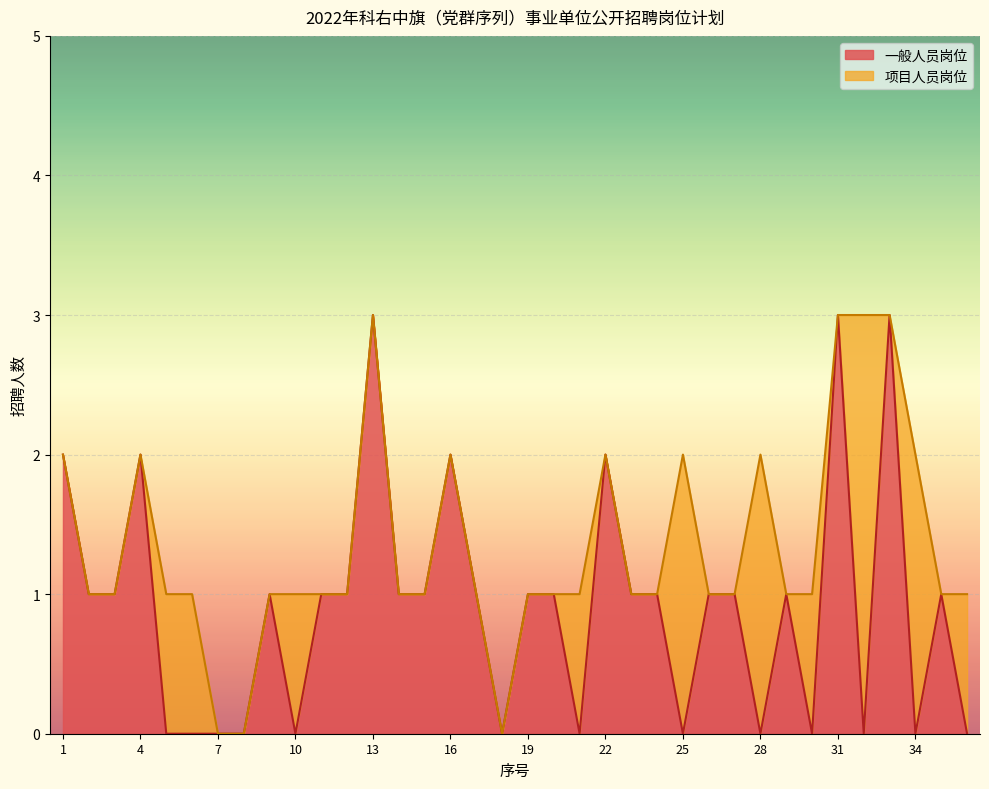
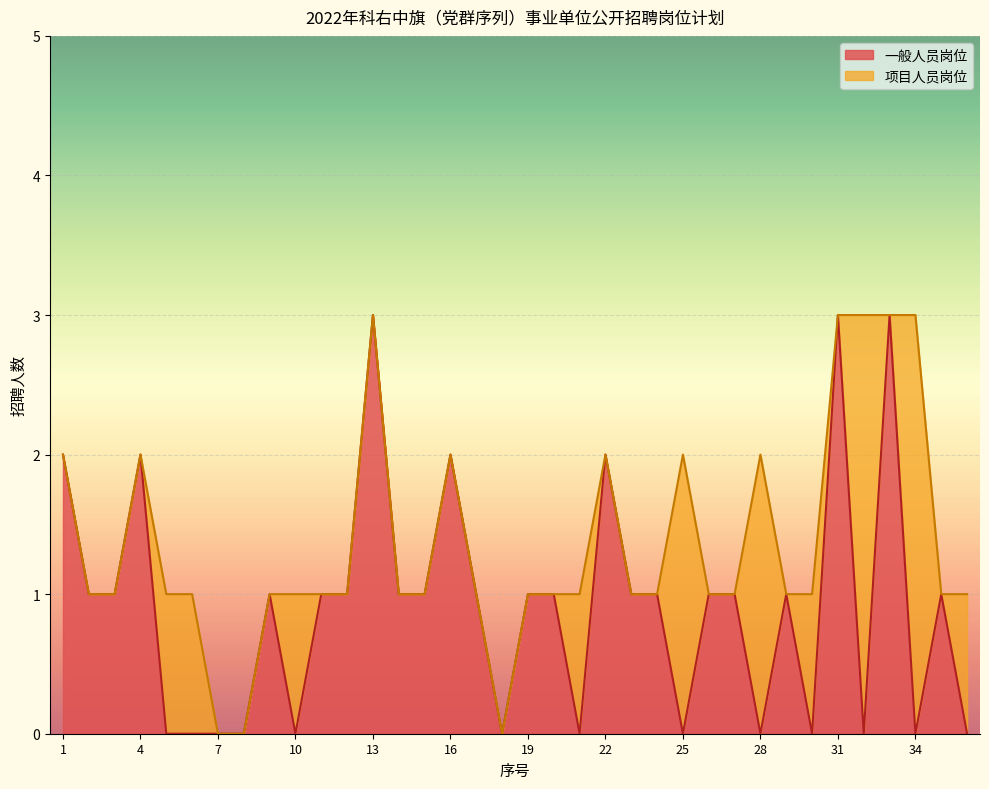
  {
    "一般人员岗位": {
      "10": 0,
      "25": 0,
      "28": 0,
      "34": 0
    },
    "项目人员岗位": {
      "10": 1,
      "25": 2,
      "28": 2,
-     "34": 2
+     "34": 3
    }
  }
